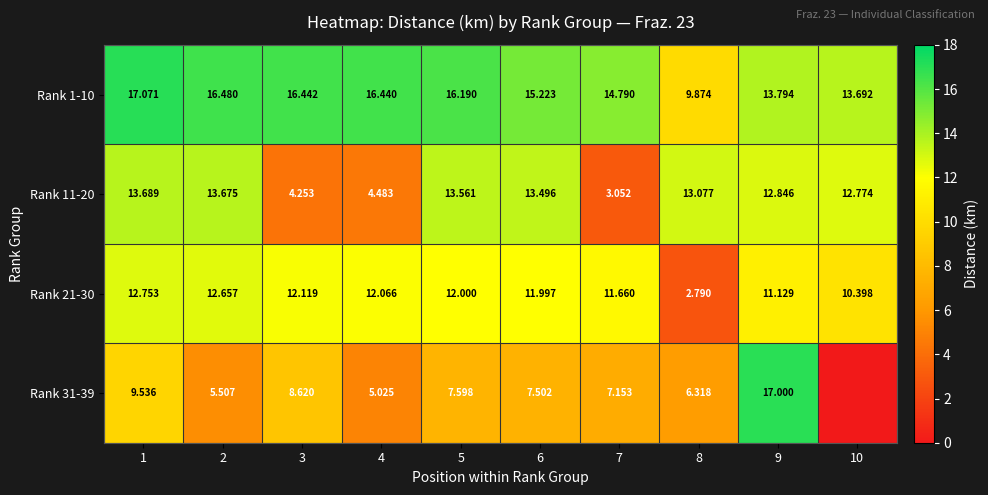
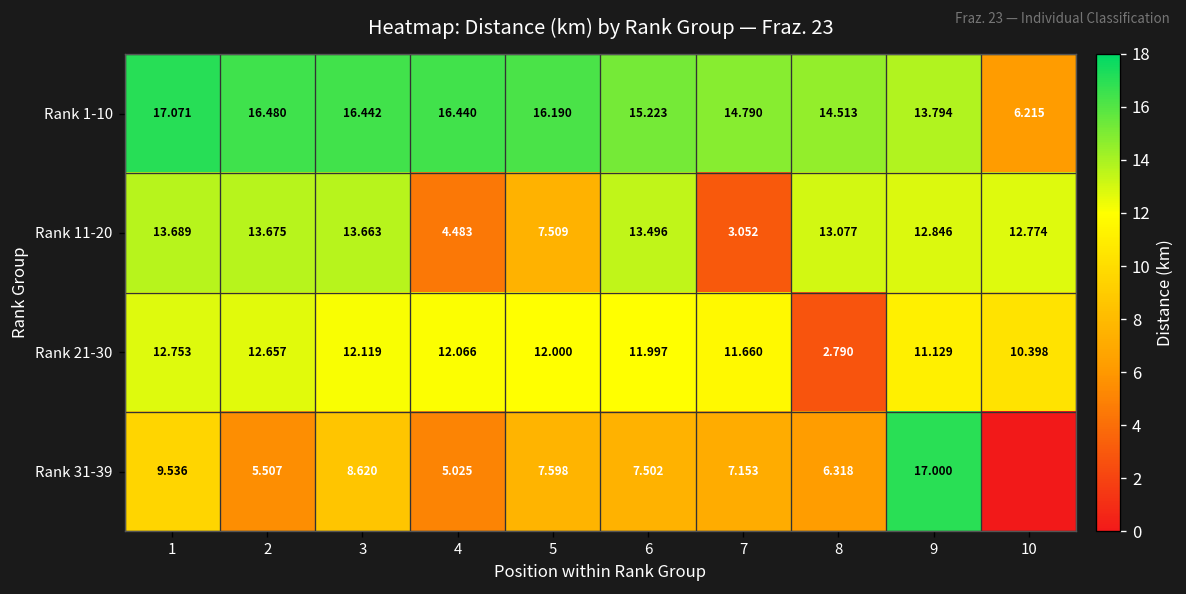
  {
    "Rank 1-10": {
      "1": 17.071,
      "2": 16.480,
      "3": 16.442,
      "4": 16.440,
      "5": 16.190,
      "6": 15.223,
      "7": 14.790,
-     "8": 9.874,
+     "8": 14.513,
      "9": 13.794,
-     "10": 13.692
+     "10": 6.215
    },
    "Rank 11-20": {
      "1": 13.689,
      "2": 13.675,
-     "3": 4.253,
+     "3": 13.663,
      "4": 4.483,
-     "5": 13.561,
+     "5": 7.509,
      "6": 13.496,
      "7": 3.052,
      "8": 13.077,
      "9": 12.846,
      "10": 12.774
    },
    "Rank 21-30": {
      "1": 12.753,
      "2": 12.657,
      "3": 12.119,
      "4": 12.066,
      "5": 12.000,
      "6": 11.997,
      "7": 11.660,
      "8": 2.790,
      "9": 11.129,
      "10": 10.398
    },
    "Rank 31-39": {
      "1": 9.536,
      "2": 5.507,
      "3": 8.620,
      "4": 5.025,
      "5": 7.598,
      "6": 7.502,
      "7": 7.153,
      "8": 6.318,
      "9": 17.000
    }
  }
